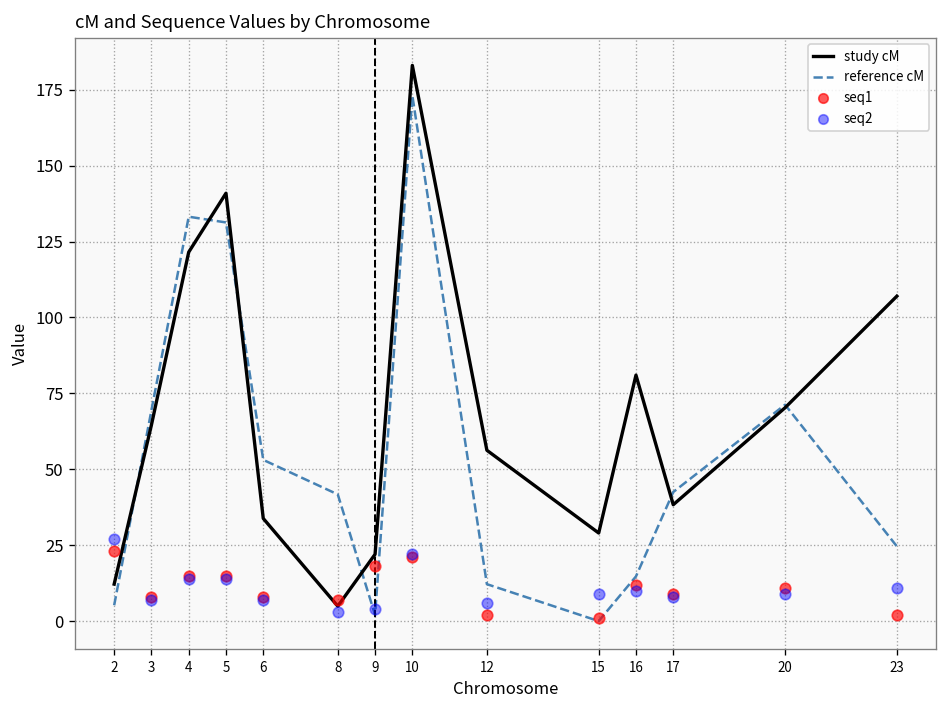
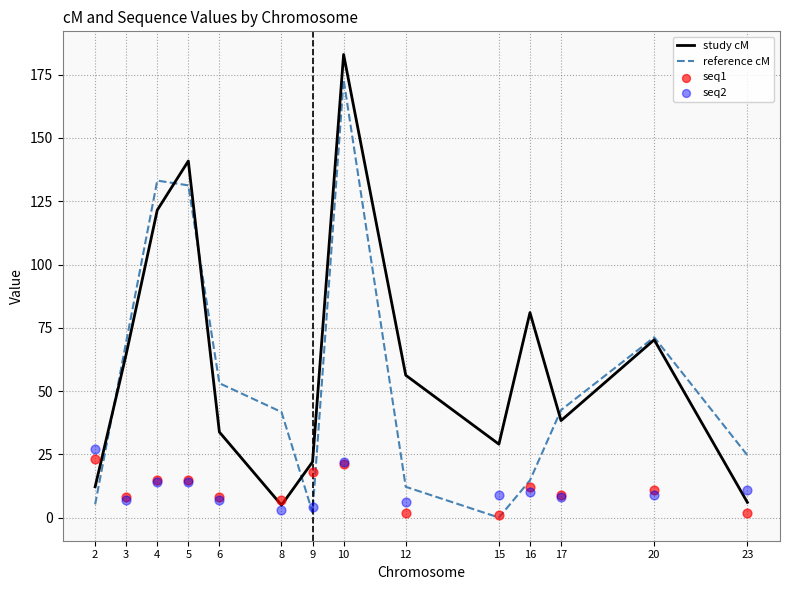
  {
    "study cM": {
      "2": 12,
      "3": 65,
      "4": 122,
      "5": 141,
      "6": 34,
      "8": 5,
      "9": 22,
      "10": 183,
      "12": 56,
      "15": 29,
      "16": 81,
      "17": 38,
-     "23": 107
+     "23": 6
    },
    "reference cM": {
      "2": 5,
      "3": 69,
      "4": 133,
      "5": 131,
      "6": 53,
      "8": 42,
      "9": 2,
      "10": 173,
      "12": 12,
      "15": 0,
      "16": 15,
      "17": 42,
      "23": 25
    }
  }
